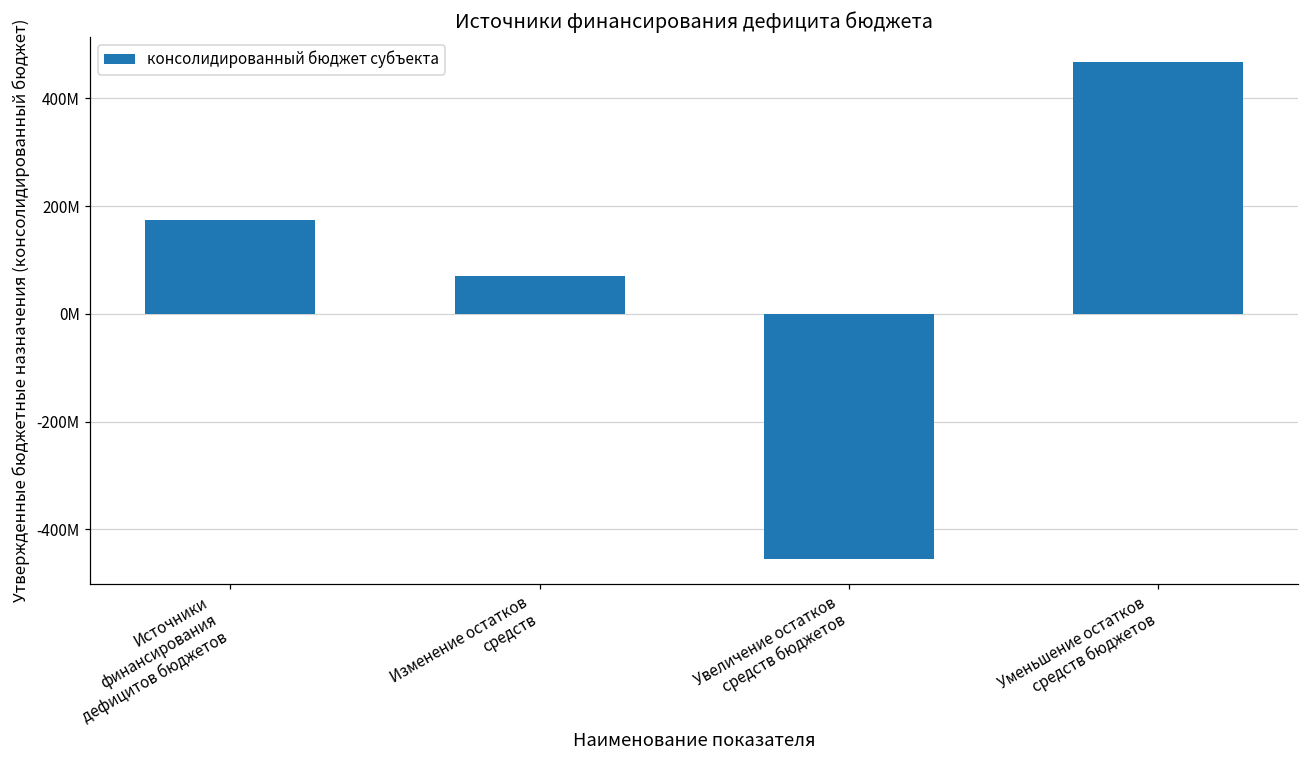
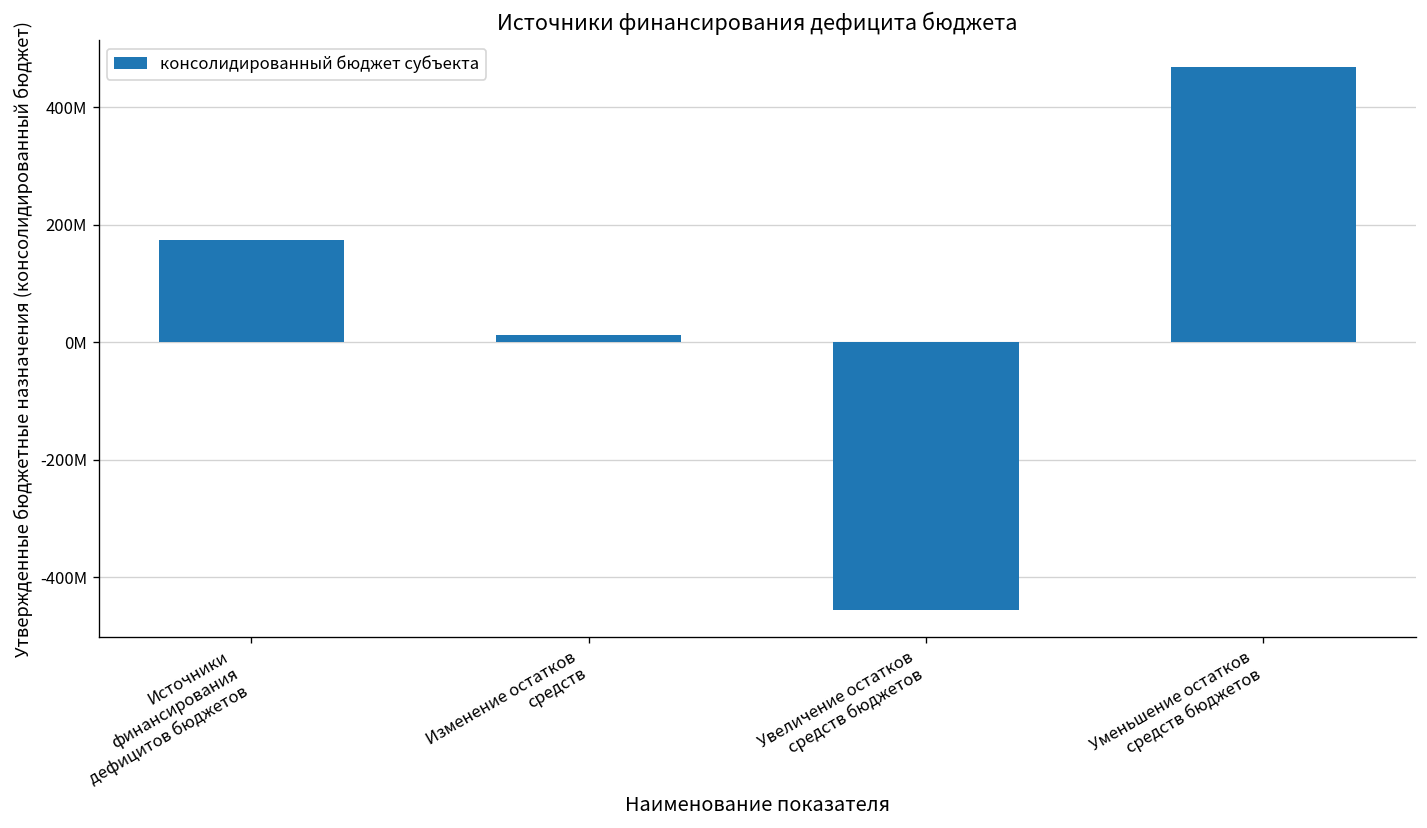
  {
    "Источники финансирования дефицитов бюджетов": 170000000,
-   "Изменение остатков средств": 70000000,
+   "Изменение остатков средств": 10000000,
    "Увеличение остатков средств бюджетов": -450000000,
    "Уменьшение остатков средств бюджетов": 470000000
  }
